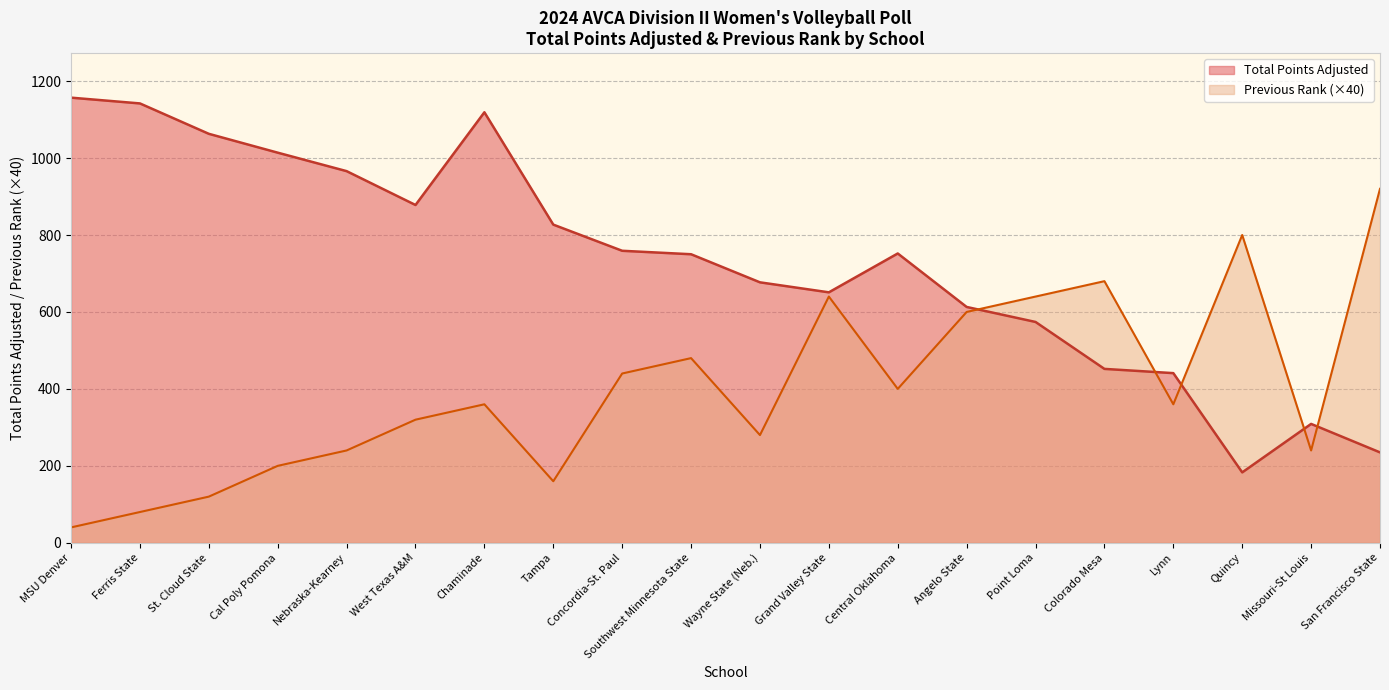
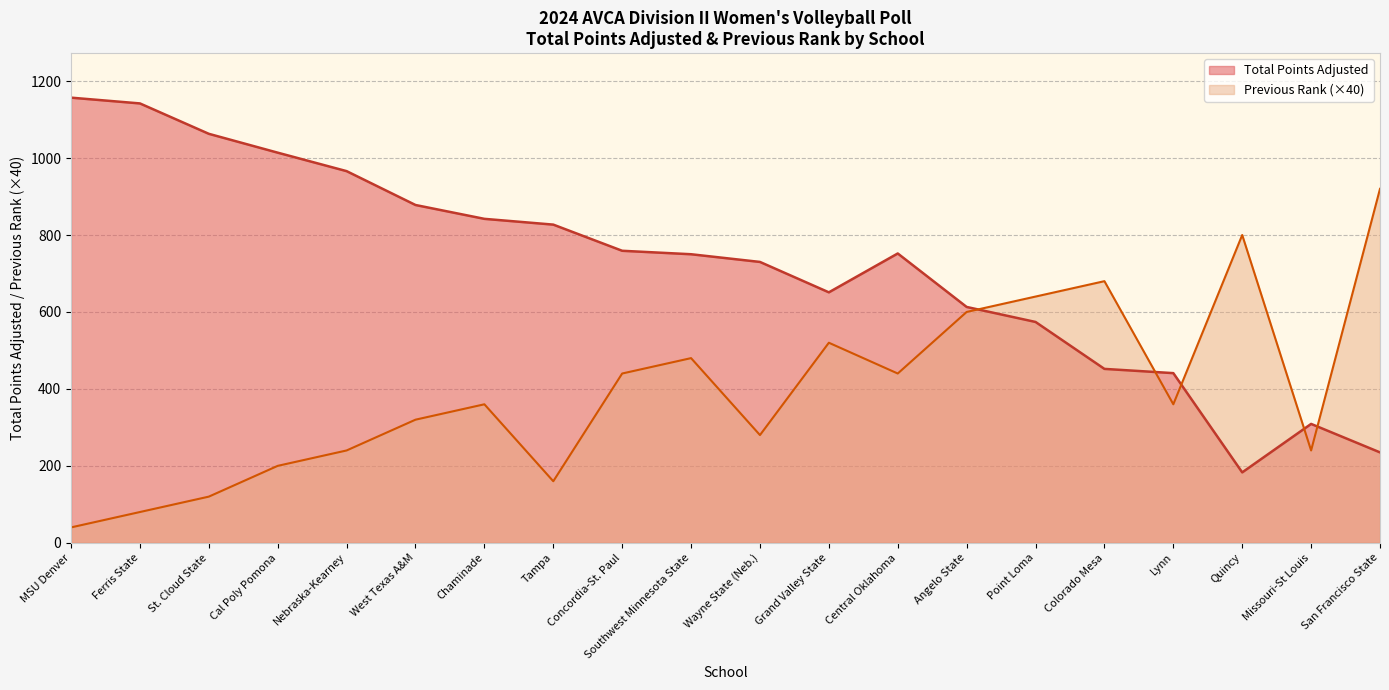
  {
    "Total Points Adjusted": {
      "MSU Denver": 1160,
      "Ferris State": 1140,
      "St. Cloud State": 1060,
      "Cal Poly Pomona": 1010,
      "Nebraska-Kearney": 970,
      "West Texas A&M": 880,
-     "Chaminade": 1120,
+     "Chaminade": 840,
      "Tampa": 830,
      "Concordia-St. Paul": 760,
      "Southwest Minnesota State": 750,
-     "Wayne State (Neb.)": 680,
+     "Wayne State (Neb.)": 730,
      "Grand Valley State": 650,
      "Central Oklahoma": 750,
      "Angelo State": 610,
      "Point Loma": 570,
      "Colorado Mesa": 450,
      "Lynn": 440,
      "Quincy": 180,
      "Missouri-St Louis": 310,
      "San Francisco State": 240
    },
    "Previous Rank (×40)": {
      "MSU Denver": 40,
      "Ferris State": 80,
      "St. Cloud State": 120,
      "Cal Poly Pomona": 200,
      "Nebraska-Kearney": 240,
      "West Texas A&M": 320,
      "Chaminade": 360,
      "Tampa": 160,
      "Concordia-St. Paul": 440,
      "Southwest Minnesota State": 480,
      "Wayne State (Neb.)": 280,
-     "Grand Valley State": 640,
-     "Central Oklahoma": 400,
+     "Grand Valley State": 520,
+     "Central Oklahoma": 440,
      "Angelo State": 600,
      "Point Loma": 640,
      "Colorado Mesa": 680,
      "Lynn": 360,
      "Quincy": 800,
      "Missouri-St Louis": 240,
      "San Francisco State": 920
    }
  }
